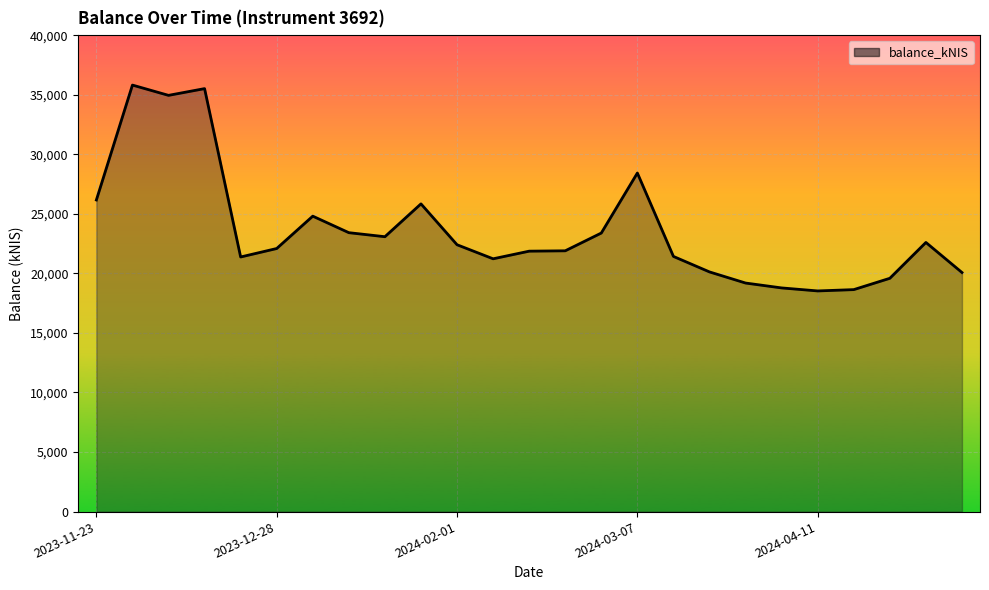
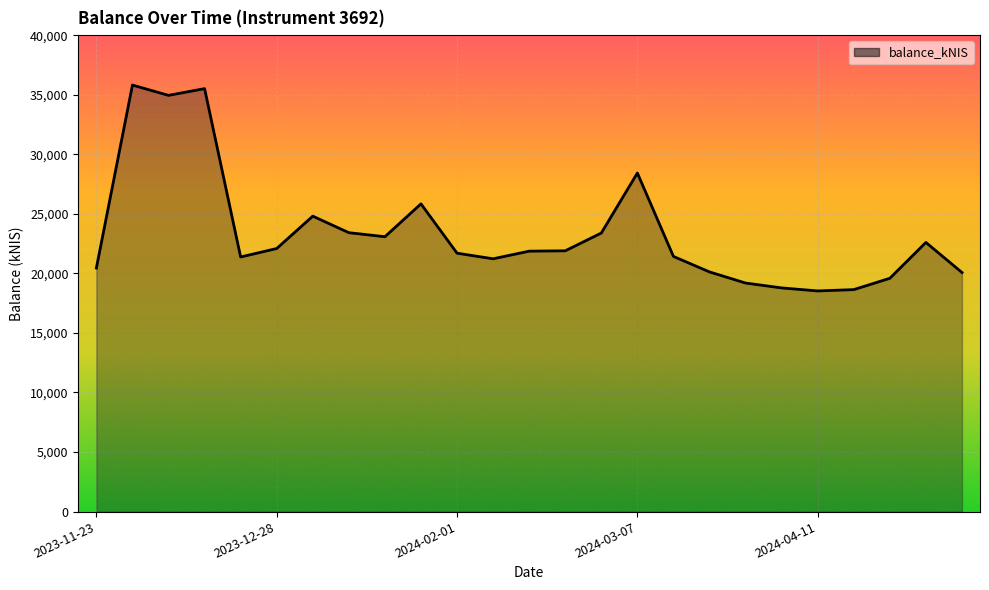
  {
-   "2023-11-23": "26,200",
+   "2023-11-23": "20,400",
    "2023-12-28": "22,100",
-   "2024-02-01": "22,400",
+   "2024-02-01": "21,700",
    "2024-03-07": "28,400",
    "2024-04-11": "18,500"
  }
